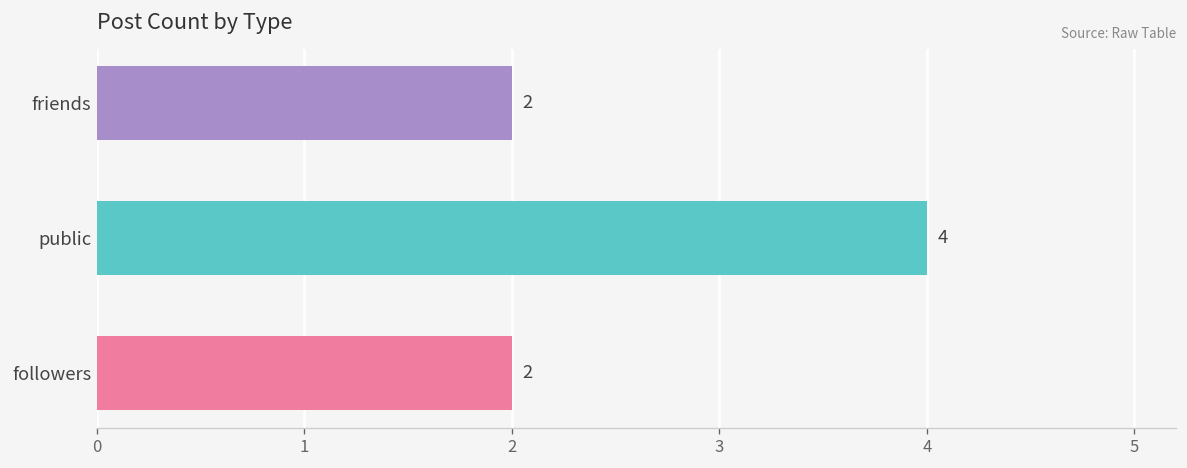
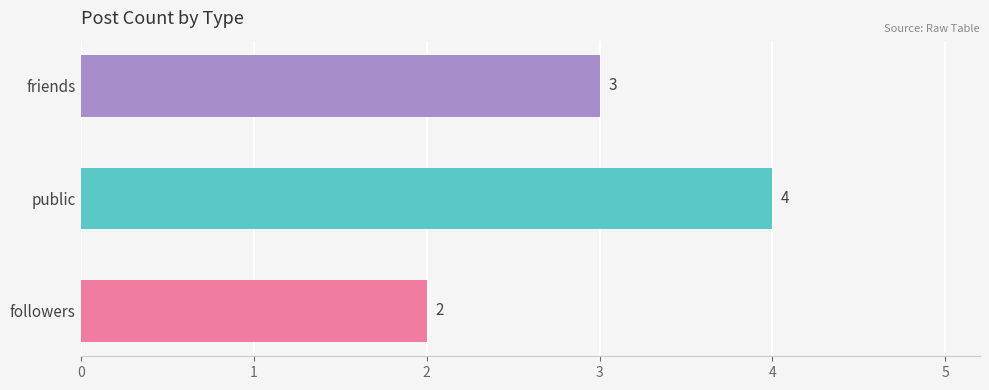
  {
-   "friends": 2,
+   "friends": 3,
    "public": 4,
    "followers": 2
  }
